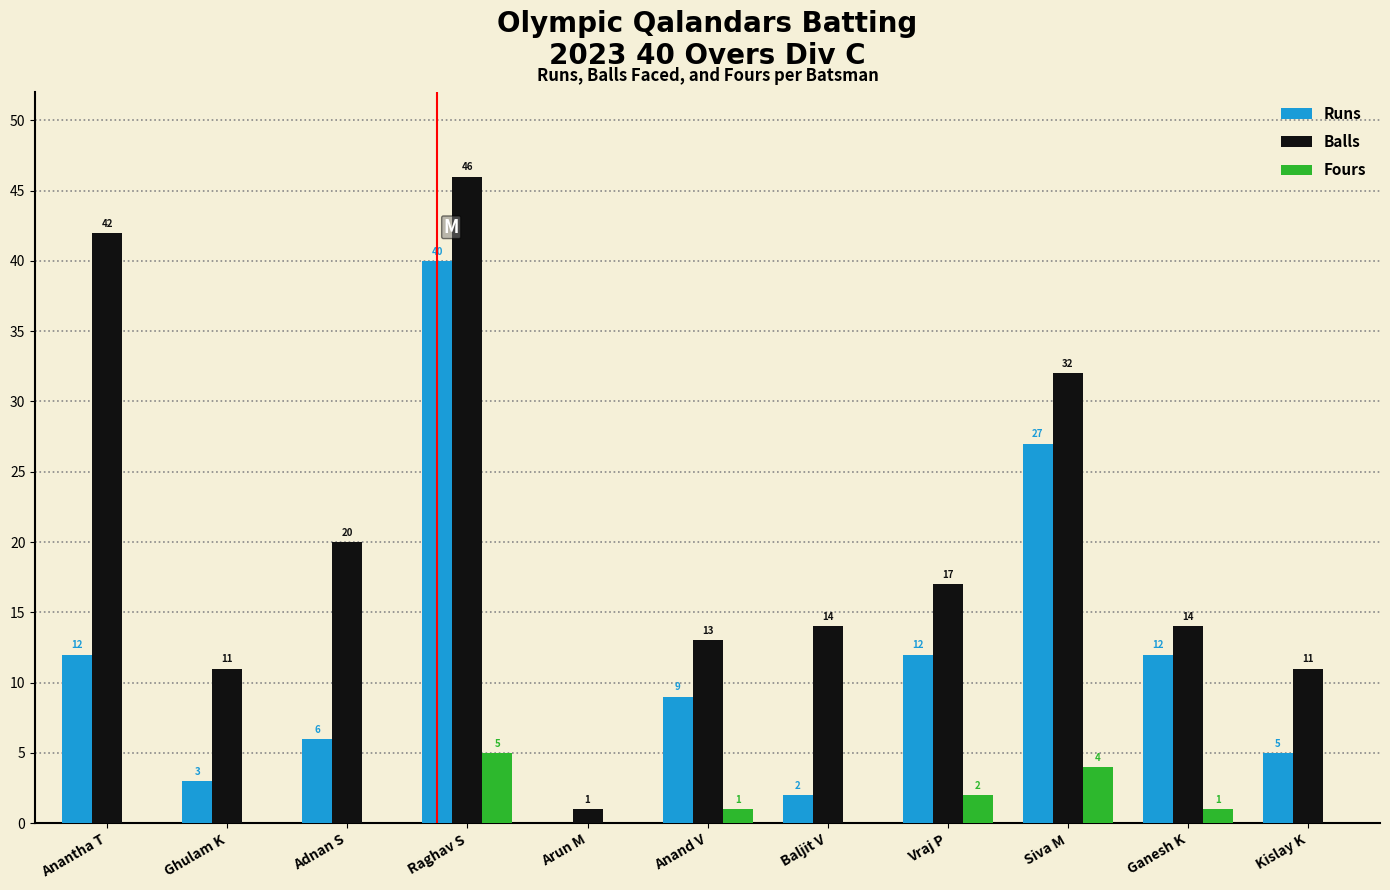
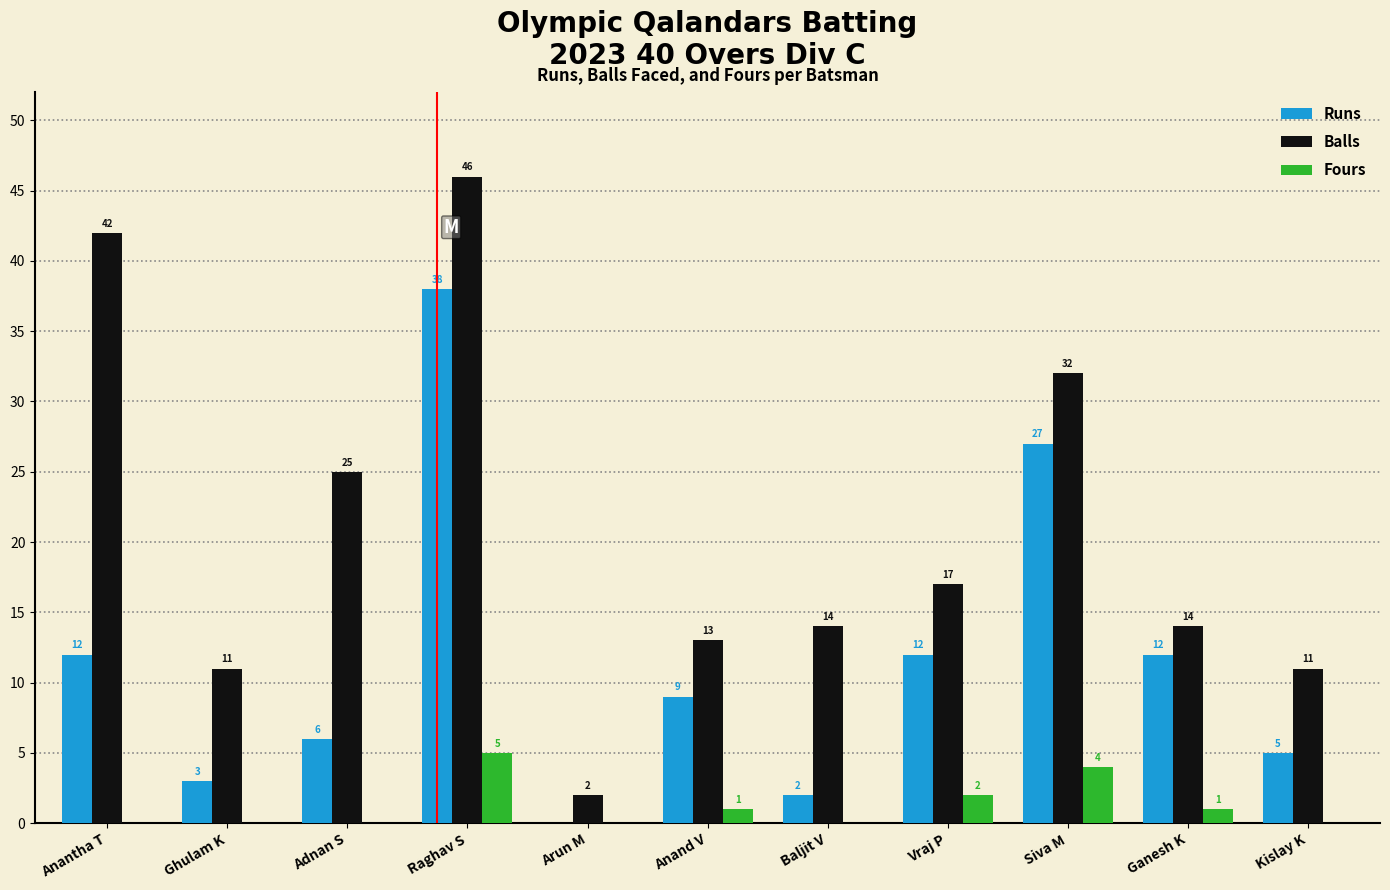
  {
    "Runs": {
      "Anantha T": 12,
      "Ghulam K": 3,
      "Adnan S": 6,
-     "Raghav S": 40,
+     "Raghav S": 38,
      "Anand V": 9,
      "Baljit V": 2,
      "Vraj P": 12,
      "Siva M": 27,
      "Ganesh K": 12,
      "Kislay K": 5
    },
    "Balls": {
      "Anantha T": 42,
      "Ghulam K": 11,
-     "Adnan S": 20,
+     "Adnan S": 25,
      "Raghav S": 46,
-     "Arun M": 1,
+     "Arun M": 2,
      "Anand V": 13,
      "Baljit V": 14,
      "Vraj P": 17,
      "Siva M": 32,
      "Ganesh K": 14,
      "Kislay K": 11
    },
    "Fours": {
      "Raghav S": 5,
      "Anand V": 1,
      "Vraj P": 2,
      "Siva M": 4,
      "Ganesh K": 1
    }
  }
